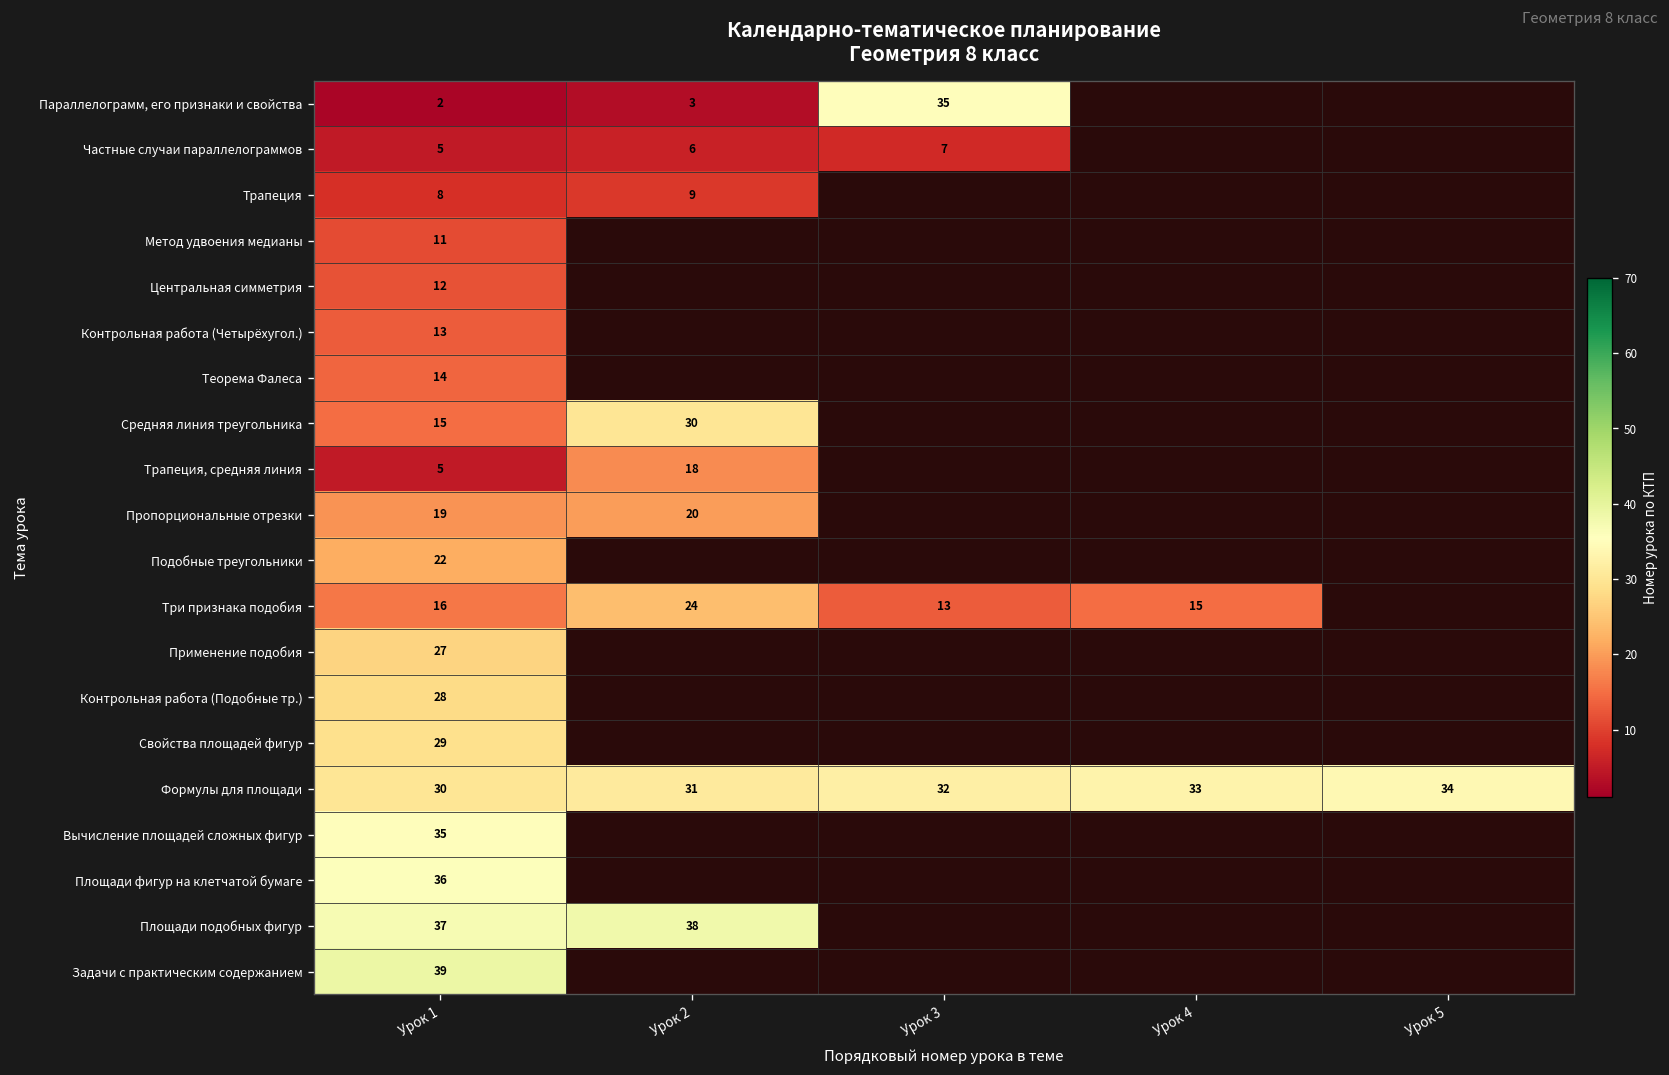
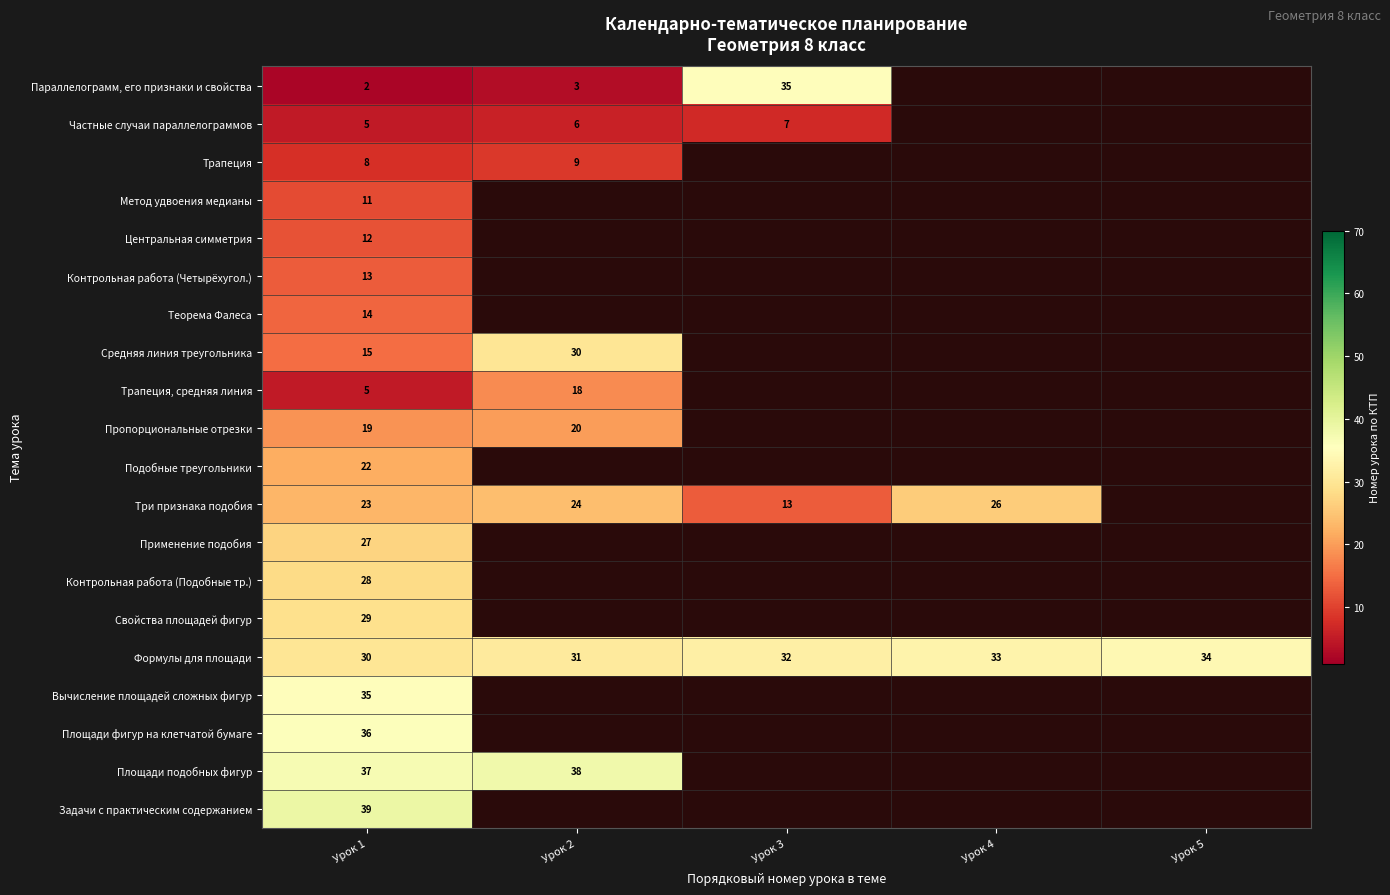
  {
    "Параллелограмм, его признаки и свойства": {
      "Урок 1": 2,
      "Урок 2": 3,
      "Урок 3": 35
    },
    "Частные случаи параллелограммов": {
      "Урок 1": 5,
      "Урок 2": 6,
      "Урок 3": 7
    },
    "Трапеция": {
      "Урок 1": 8,
      "Урок 2": 9
    },
    "Метод удвоения медианы": {
      "Урок 1": 11
    },
    "Центральная симметрия": {
      "Урок 1": 12
    },
    "Контрольная работа (Четырёхугол.)": {
      "Урок 1": 13
    },
    "Теорема Фалеса": {
      "Урок 1": 14
    },
    "Средняя линия треугольника": {
      "Урок 1": 15,
      "Урок 2": 30
    },
    "Трапеция, средняя линия": {
      "Урок 1": 5,
      "Урок 2": 18
    },
    "Пропорциональные отрезки": {
      "Урок 1": 19,
      "Урок 2": 20
    },
    "Подобные треугольники": {
      "Урок 1": 22
    },
    "Три признака подобия": {
-     "Урок 1": 16,
+     "Урок 1": 23,
      "Урок 2": 24,
      "Урок 3": 13,
-     "Урок 4": 15
+     "Урок 4": 26
    },
    "Применение подобия": {
      "Урок 1": 27
    },
    "Контрольная работа (Подобные тр.)": {
      "Урок 1": 28
    },
    "Свойства площадей фигур": {
      "Урок 1": 29
    },
    "Формулы для площади": {
      "Урок 1": 30,
      "Урок 2": 31,
      "Урок 3": 32,
      "Урок 4": 33,
      "Урок 5": 34
    },
    "Вычисление площадей сложных фигур": {
      "Урок 1": 35
    },
    "Площади фигур на клетчатой бумаге": {
      "Урок 1": 36
    },
    "Площади подобных фигур": {
      "Урок 1": 37,
      "Урок 2": 38
    },
    "Задачи с практическим содержанием": {
      "Урок 1": 39
    }
  }
